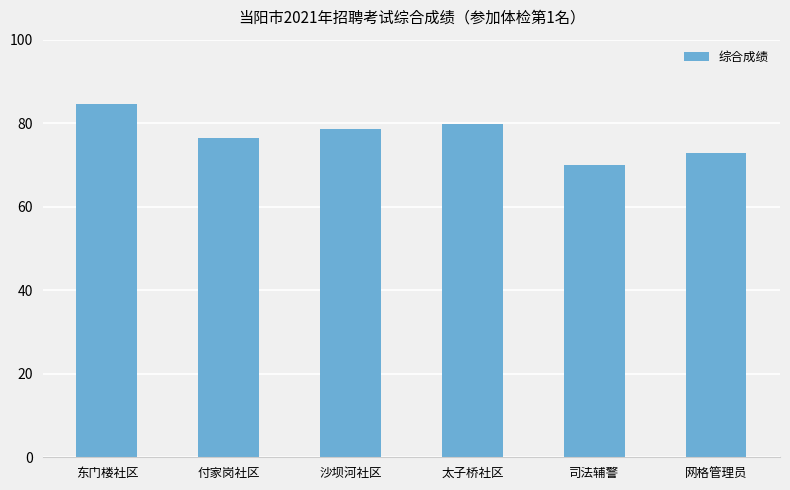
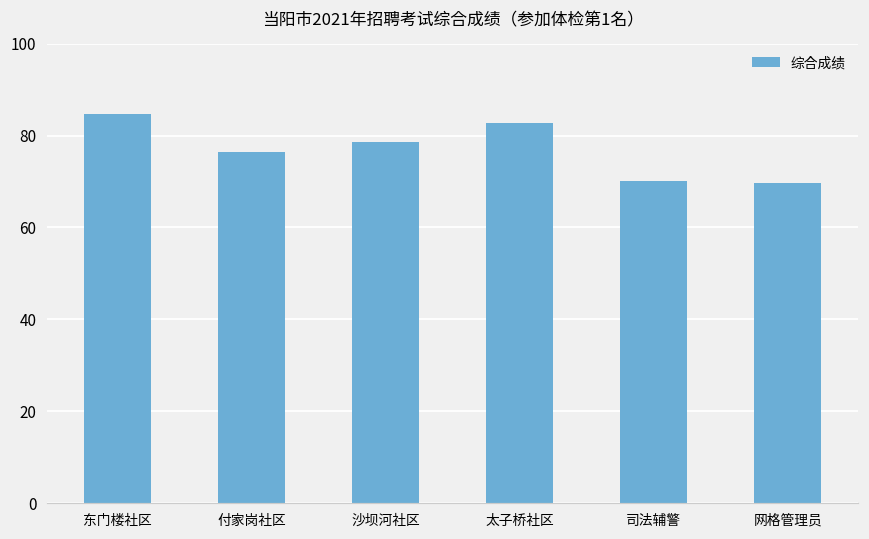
  {
    "东门楼社区": 85,
    "付家岗社区": 77,
    "沙坝河社区": 79,
-   "太子桥社区": 80,
+   "太子桥社区": 83,
    "司法辅警": 70,
-   "网格管理员": 73
+   "网格管理员": 70
  }
